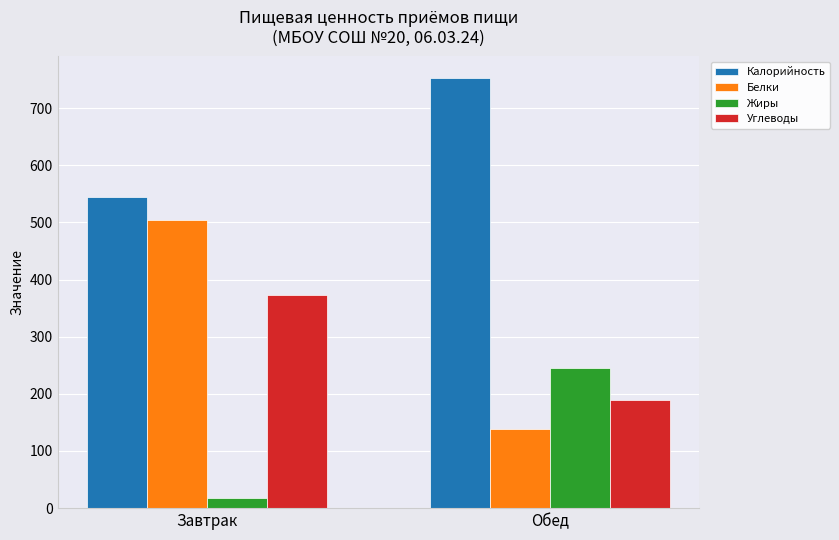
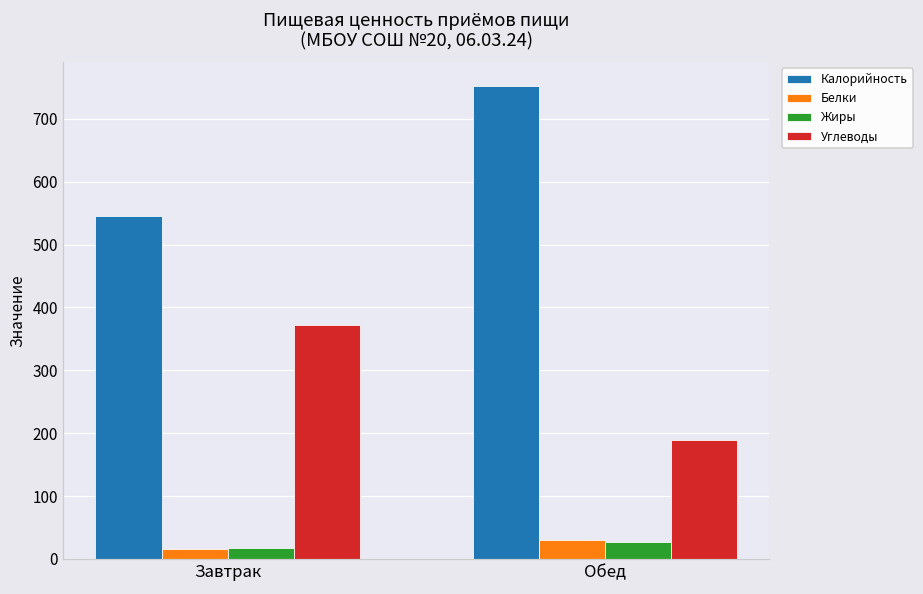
  {
    "Калорийность": {
      "Завтрак": 550,
      "Обед": 750
    },
    "Белки": {
-     "Завтрак": 500,
-     "Обед": 140
+     "Завтрак": 20,
+     "Обед": 30
    },
    "Жиры": {
      "Завтрак": 20,
-     "Обед": 250
+     "Обед": 30
    },
    "Углеводы": {
      "Завтрак": 370,
      "Обед": 190
    }
  }
